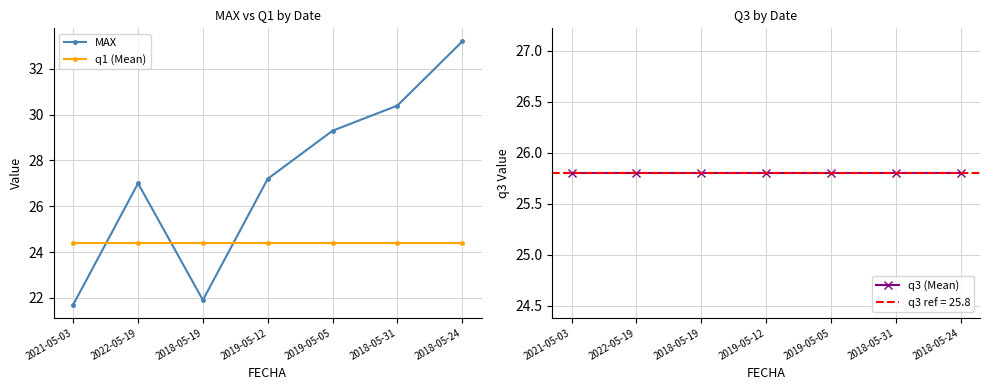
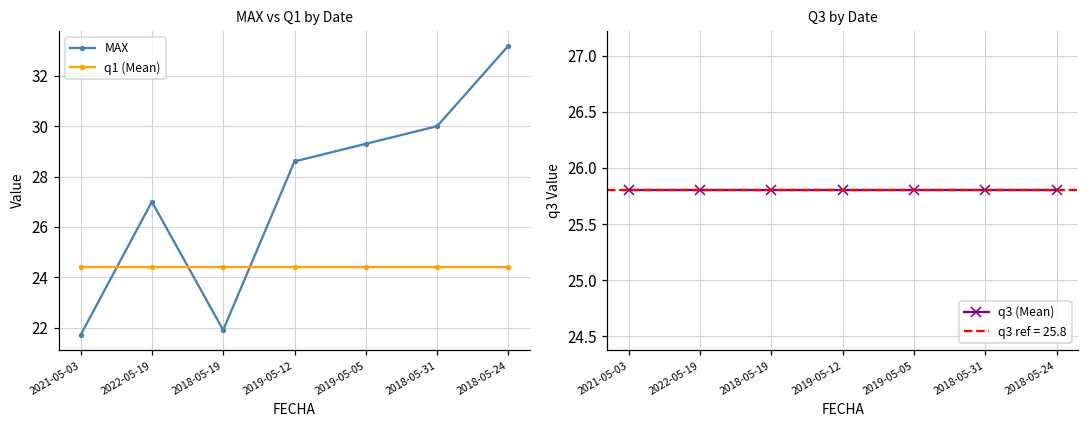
  {
    "MAX vs Q1 by Date": {
      "MAX": {
        "2021-05-03": 21.7,
        "2022-05-19": 27.0,
        "2018-05-19": 21.9,
-       "2019-05-12": 27.2,
+       "2019-05-12": 28.6,
        "2019-05-05": 29.3,
-       "2018-05-31": 30.4,
+       "2018-05-31": 30.0,
        "2018-05-24": 33.2
      },
      "q1 (Mean)": {
        "2021-05-03": 24.4,
        "2022-05-19": 24.4,
        "2018-05-19": 24.4,
        "2019-05-12": 24.4,
        "2019-05-05": 24.4,
        "2018-05-31": 24.4,
        "2018-05-24": 24.4
      }
    },
    "Q3 by Date": {
      "2021-05-03": 25.80,
      "2022-05-19": 25.80,
      "2018-05-19": 25.80,
      "2019-05-12": 25.80,
      "2019-05-05": 25.80,
      "2018-05-31": 25.80,
      "2018-05-24": 25.80
    }
  }
